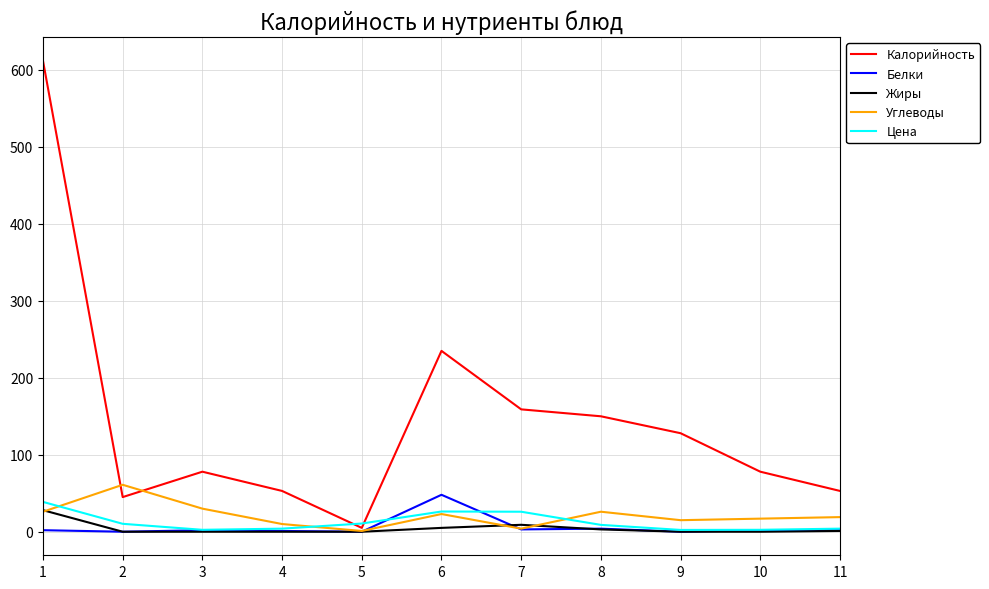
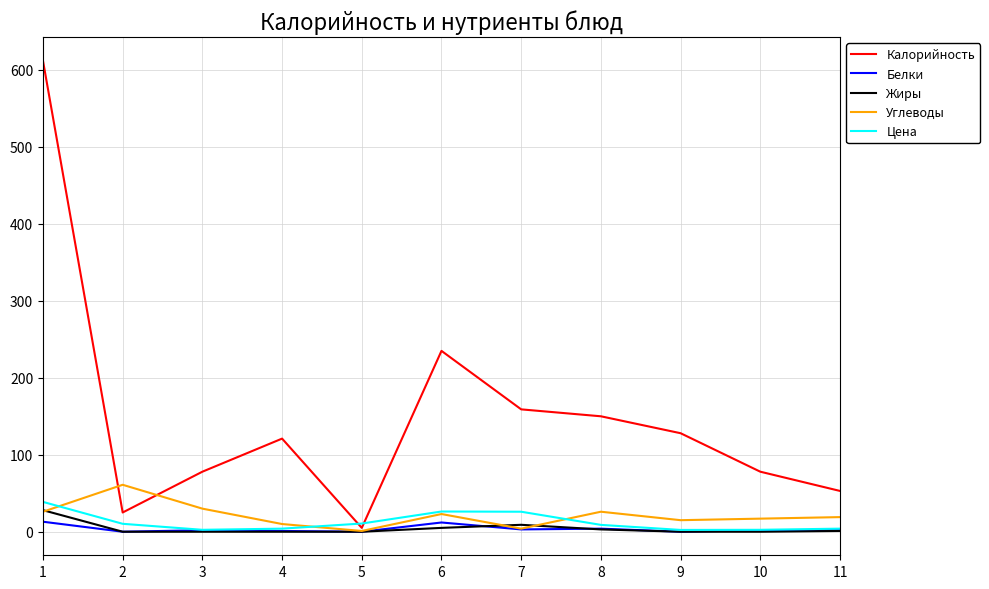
  {
    "Калорийность": {
      "1": 610,
-     "2": 50,
+     "2": 30,
      "3": 80,
-     "4": 50,
+     "4": 120,
      "5": 10,
      "6": 240,
      "7": 160,
      "8": 150,
      "9": 130,
      "10": 80,
      "11": 50
    },
    "Белки": {
-     "1": 0,
-     "6": 50
+     "1": 10,
+     "6": 10
    },
    "Жиры": {
      "6": 10,
      "7": 10
    },
    "Углеводы": {
      "2": 60,
      "3": 30,
      "4": 10,
      "8": 30,
      "9": 20,
      "10": 20,
      "11": 20
    },
    "Цена": {
      "1": 40,
      "2": 10,
      "5": 10,
      "7": 30,
      "8": 10
    }
  }
